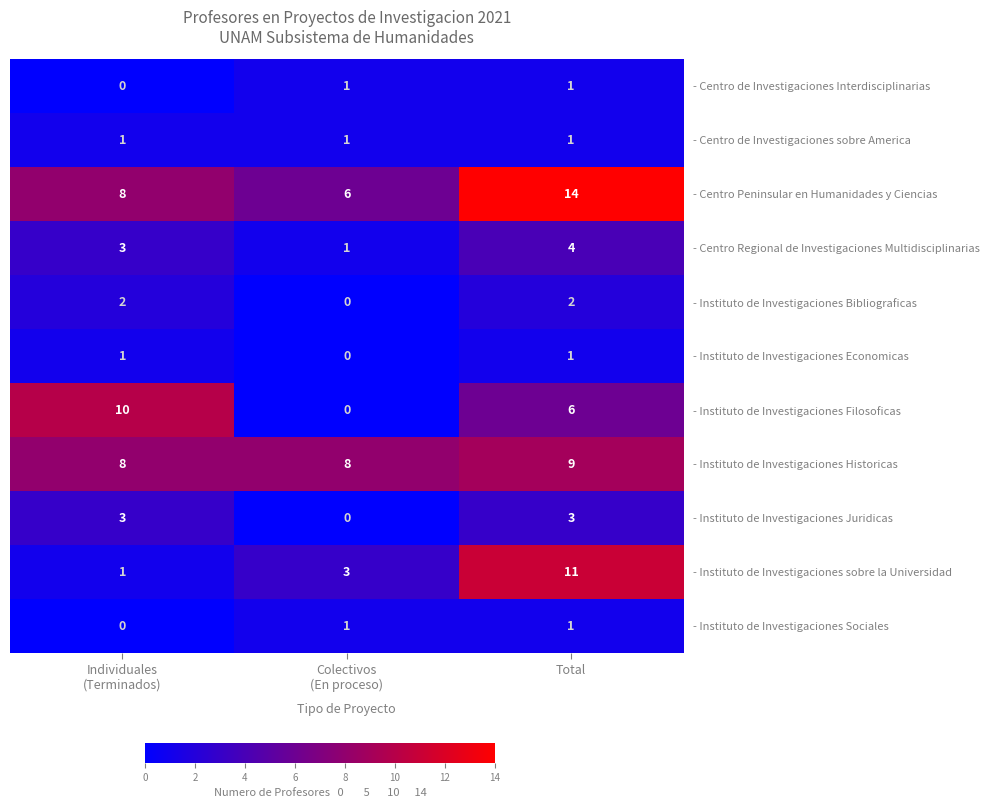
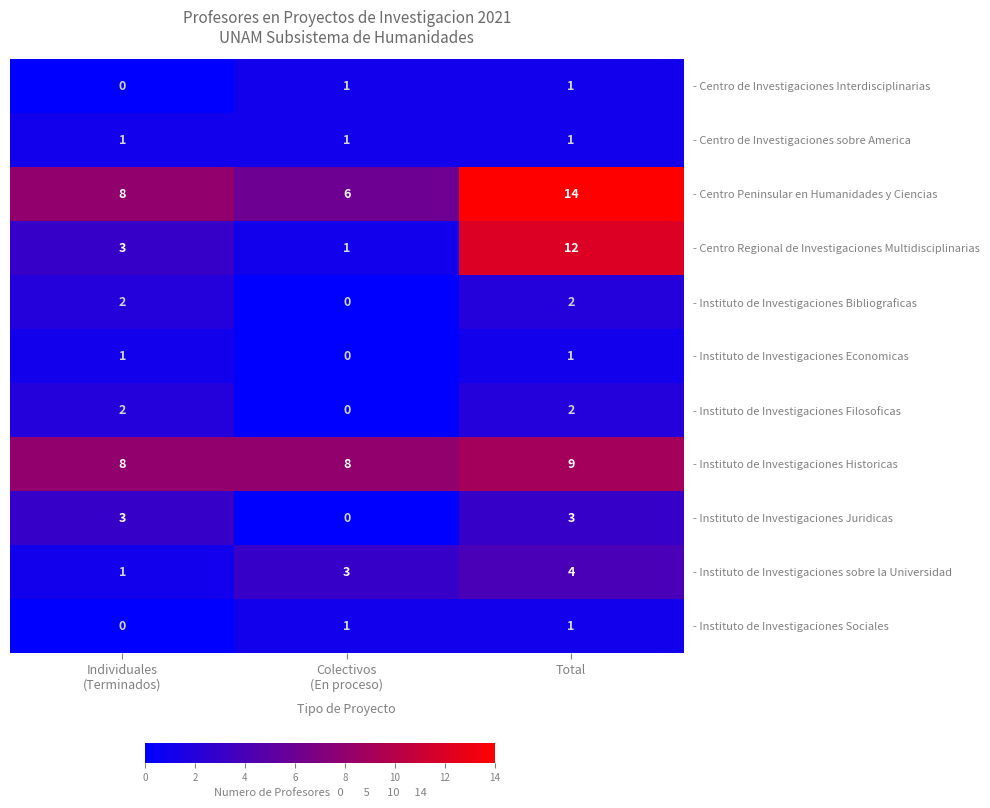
  {
    "- Centro de Investigaciones Interdisciplinarias": {
      "Individuales (Terminados)": 0,
      "Colectivos (En proceso)": 1,
      "Total": 1
    },
    "- Centro de Investigaciones sobre America": {
      "Individuales (Terminados)": 1,
      "Colectivos (En proceso)": 1,
      "Total": 1
    },
    "- Centro Peninsular en Humanidades y Ciencias": {
      "Individuales (Terminados)": 8,
      "Colectivos (En proceso)": 6,
      "Total": 14
    },
    "- Centro Regional de Investigaciones Multidisciplinarias": {
      "Individuales (Terminados)": 3,
      "Colectivos (En proceso)": 1,
-     "Total": 4
+     "Total": 12
    },
    "- Instituto de Investigaciones Bibliograficas": {
      "Individuales (Terminados)": 2,
      "Colectivos (En proceso)": 0,
      "Total": 2
    },
    "- Instituto de Investigaciones Economicas": {
      "Individuales (Terminados)": 1,
      "Colectivos (En proceso)": 0,
      "Total": 1
    },
    "- Instituto de Investigaciones Filosoficas": {
-     "Individuales (Terminados)": 10,
+     "Individuales (Terminados)": 2,
      "Colectivos (En proceso)": 0,
-     "Total": 6
+     "Total": 2
    },
    "- Instituto de Investigaciones Historicas": {
      "Individuales (Terminados)": 8,
      "Colectivos (En proceso)": 8,
      "Total": 9
    },
    "- Instituto de Investigaciones Juridicas": {
      "Individuales (Terminados)": 3,
      "Colectivos (En proceso)": 0,
      "Total": 3
    },
    "- Instituto de Investigaciones sobre la Universidad": {
      "Individuales (Terminados)": 1,
      "Colectivos (En proceso)": 3,
-     "Total": 11
+     "Total": 4
    },
    "- Instituto de Investigaciones Sociales": {
      "Individuales (Terminados)": 0,
      "Colectivos (En proceso)": 1,
      "Total": 1
    }
  }
